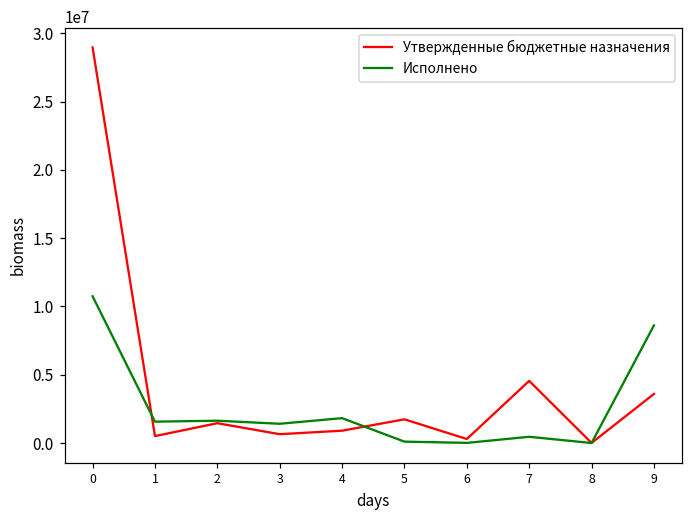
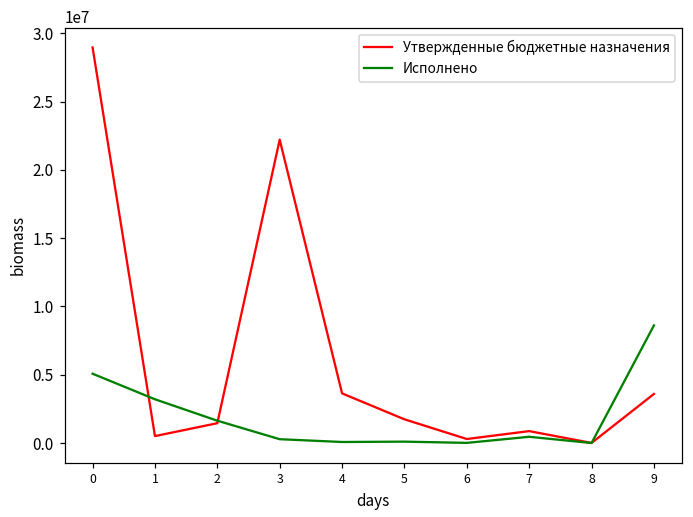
  {
    "Утвержденные бюджетные назначения": {
      "0": 29000000,
      "1": 500000,
-     "3": 600000,
-     "4": 900000,
+     "3": 22200000,
+     "4": 3600000,
      "5": 1700000,
      "6": 300000,
-     "7": 4600000,
+     "7": 900000,
      "9": 3600000
    },
    "Исполнено": {
-     "0": 10700000,
-     "1": 1600000,
-     "3": 1400000,
-     "4": 1800000,
+     "0": 5100000,
+     "1": 3200000,
+     "3": 300000,
+     "4": 100000,
      "5": 100000,
      "6": 0,
      "7": 500000,
      "9": 8600000
    }
  }
